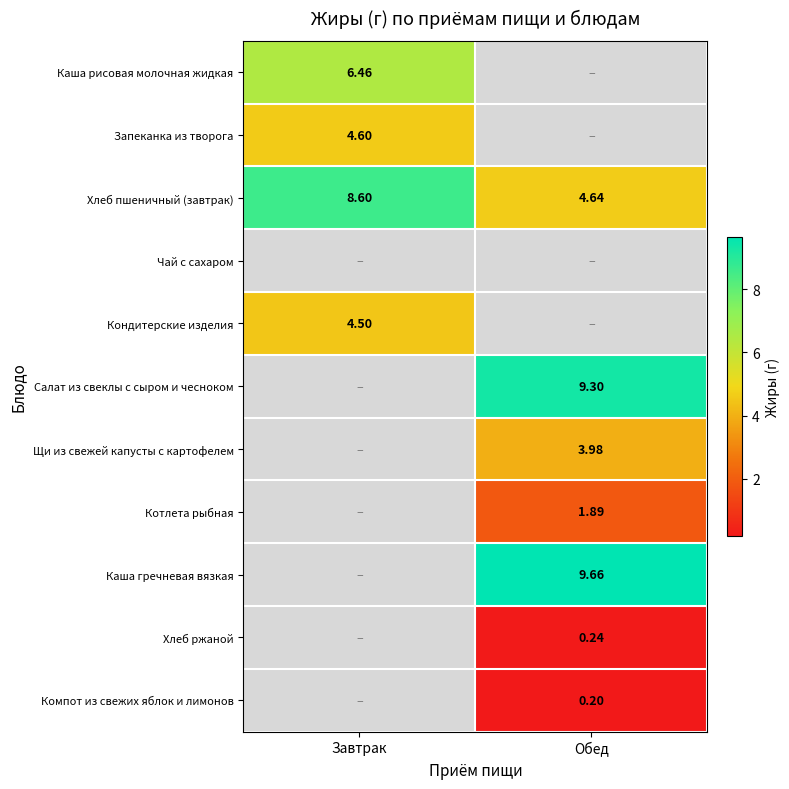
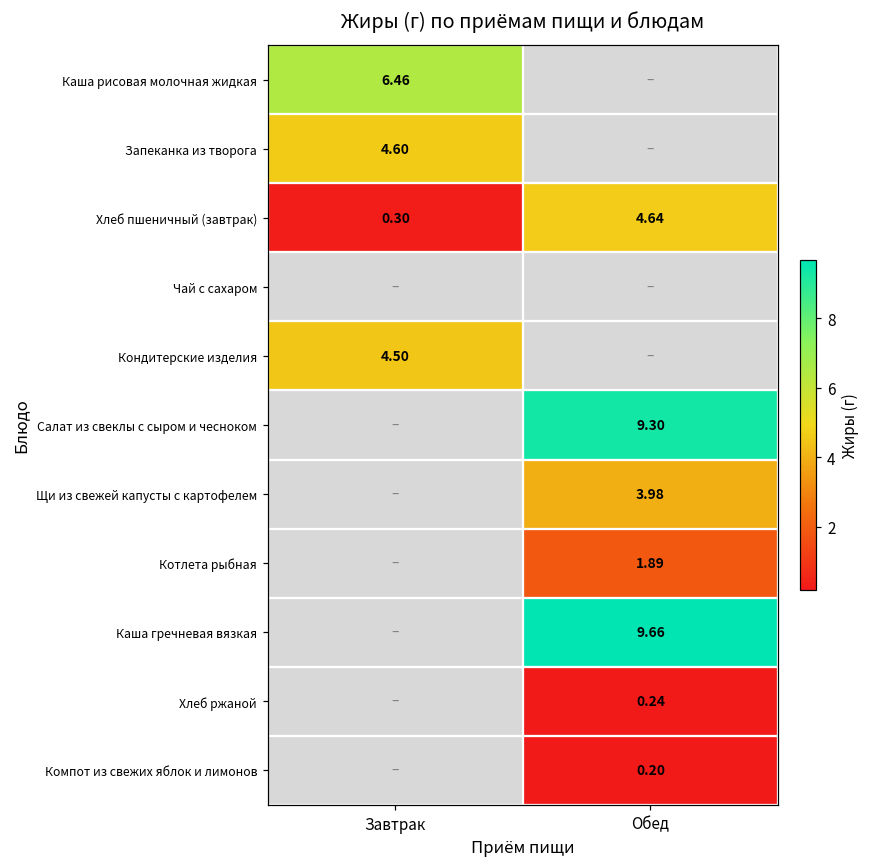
  {
    "Каша рисовая молочная жидкая": {
      "Завтрак": 6.46
    },
    "Запеканка из творога": {
      "Завтрак": 4.60
    },
    "Хлеб пшеничный (завтрак)": {
-     "Завтрак": 8.60,
+     "Завтрак": 0.30,
      "Обед": 4.64
    },
    "Кондитерские изделия": {
      "Завтрак": 4.50
    },
    "Салат из свеклы с сыром и чесноком": {
      "Обед": 9.30
    },
    "Щи из свежей капусты с картофелем": {
      "Обед": 3.98
    },
    "Котлета рыбная": {
      "Обед": 1.89
    },
    "Каша гречневая вязкая": {
      "Обед": 9.66
    },
    "Хлеб ржаной": {
      "Обед": 0.24
    },
    "Компот из свежих яблок и лимонов": {
      "Обед": 0.20
    }
  }
